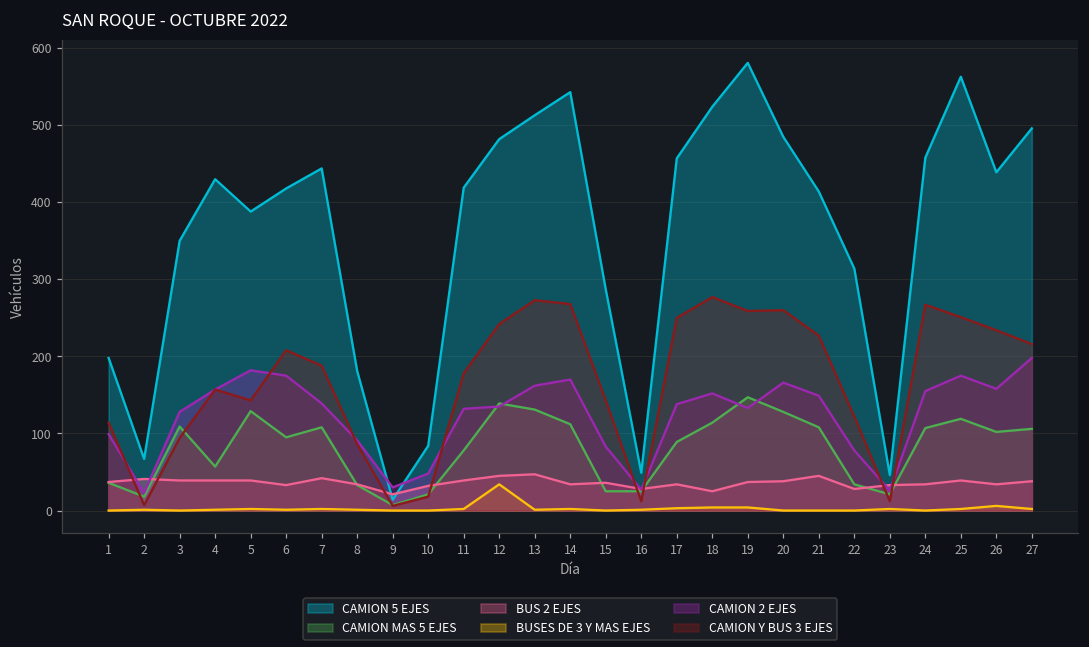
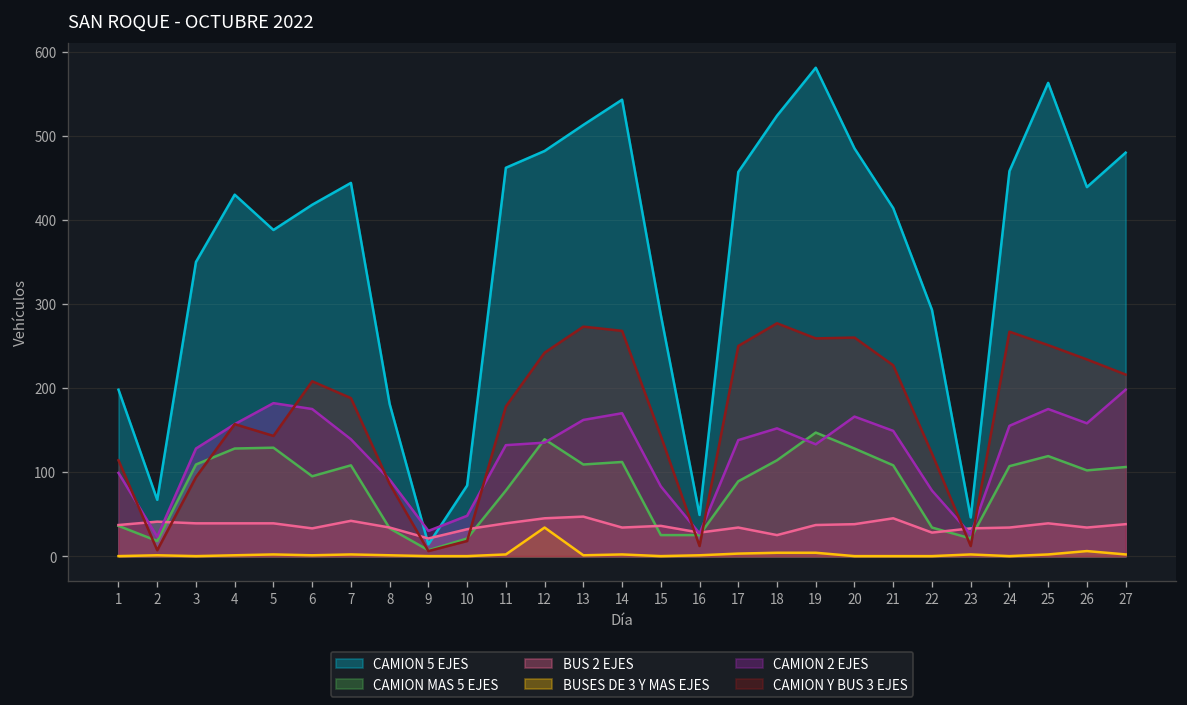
  {
    "CAMION 5 EJES": {
      "1": 200,
      "2": 70,
      "3": 350,
      "4": 430,
      "5": 390,
      "6": 420,
      "7": 440,
      "8": 180,
      "9": 10,
      "10": 80,
-     "11": 420,
+     "11": 460,
      "12": 480,
      "13": 510,
      "14": 540,
      "15": 290,
      "16": 50,
      "17": 460,
      "18": 520,
      "19": 580,
      "20": 490,
      "21": 410,
-     "22": 310,
+     "22": 290,
      "23": 50,
      "24": 460,
      "25": 560,
      "26": 440,
-     "27": 500
+     "27": 480
    },
    "CAMION MAS 5 EJES": {
      "2": 20,
      "3": 110,
-     "4": 60,
+     "4": 130,
      "5": 130,
      "6": 100,
      "7": 110,
      "11": 80,
      "12": 140,
-     "13": 130,
+     "13": 110,
      "14": 110,
      "15": 30,
      "17": 90,
      "18": 110,
      "19": 150,
      "20": 130,
      "21": 110,
      "22": 30,
      "23": 20,
      "24": 110,
      "25": 120,
      "26": 100,
      "27": 110
    },
    "BUSES DE 3 Y MAS EJES": {
      "1": 0,
      "2": 0,
      "3": 0,
      "4": 0,
      "5": 0,
      "6": 0,
      "7": 0,
      "8": 0,
      "9": 0,
      "10": 0,
      "11": 0,
      "12": 30,
      "13": 0,
      "14": 0,
      "15": 0,
      "16": 0,
      "17": 0,
      "18": 0,
      "19": 0,
      "20": 0,
      "21": 0,
      "22": 0,
      "23": 0,
      "24": 0,
      "25": 0,
      "26": 10,
      "27": 0
    },
    "CAMION Y BUS 3 EJES": {
      "1": 110,
      "2": 10,
      "3": 90,
      "5": 140,
      "6": 210,
      "7": 190,
      "8": 90,
      "11": 180,
      "12": 240,
      "13": 270,
      "14": 270,
      "15": 140,
      "16": 10,
      "17": 250,
      "18": 280,
      "19": 260,
      "20": 260,
      "21": 230,
      "22": 120,
      "23": 10,
      "24": 270,
      "25": 250,
      "26": 230,
      "27": 220
    }
  }
